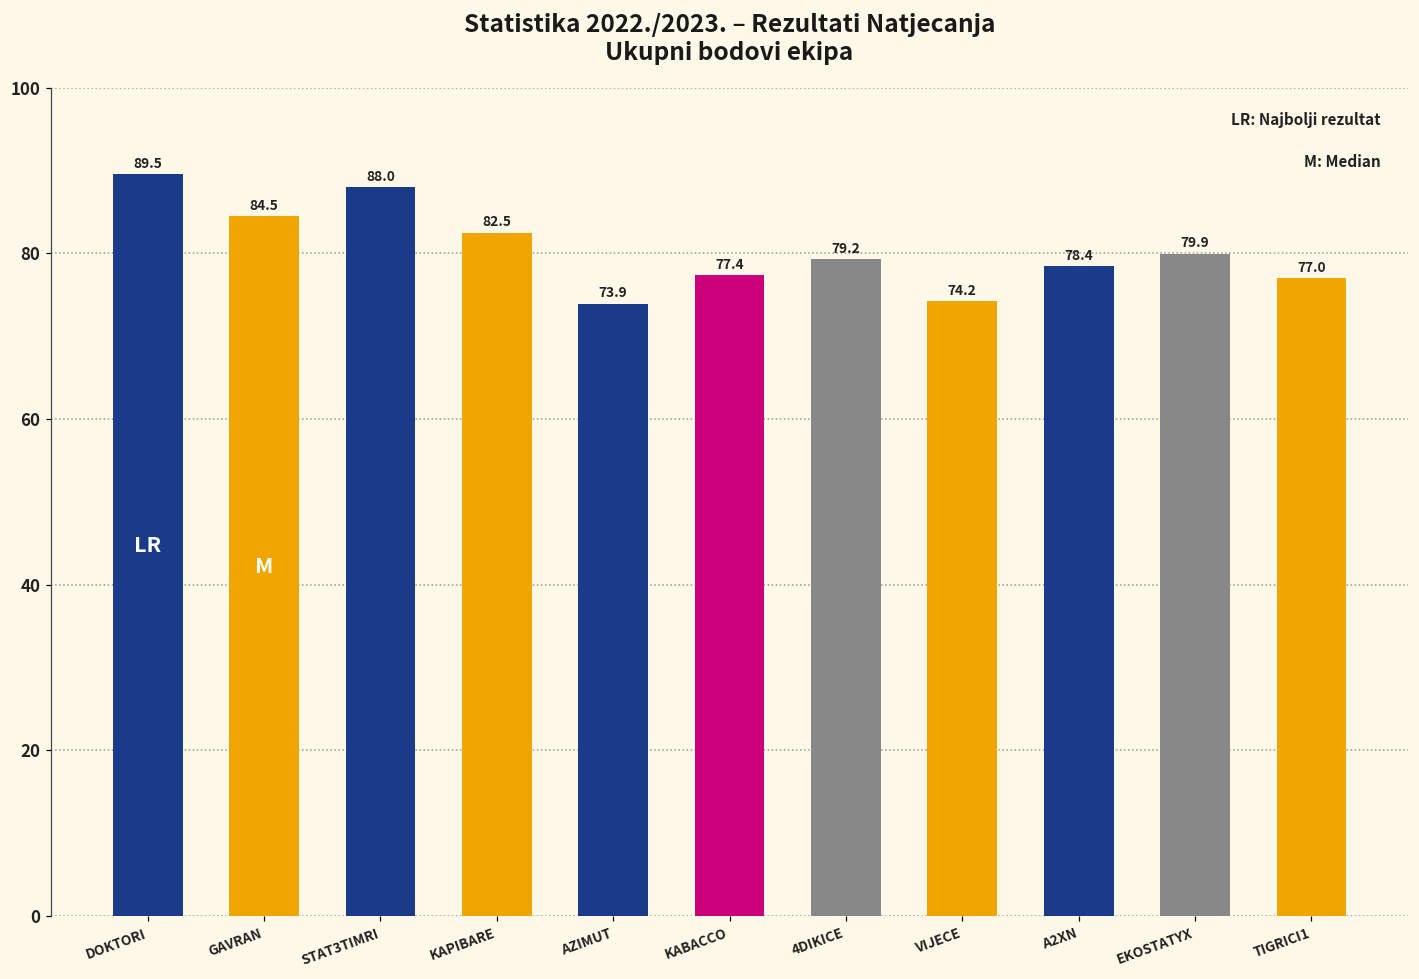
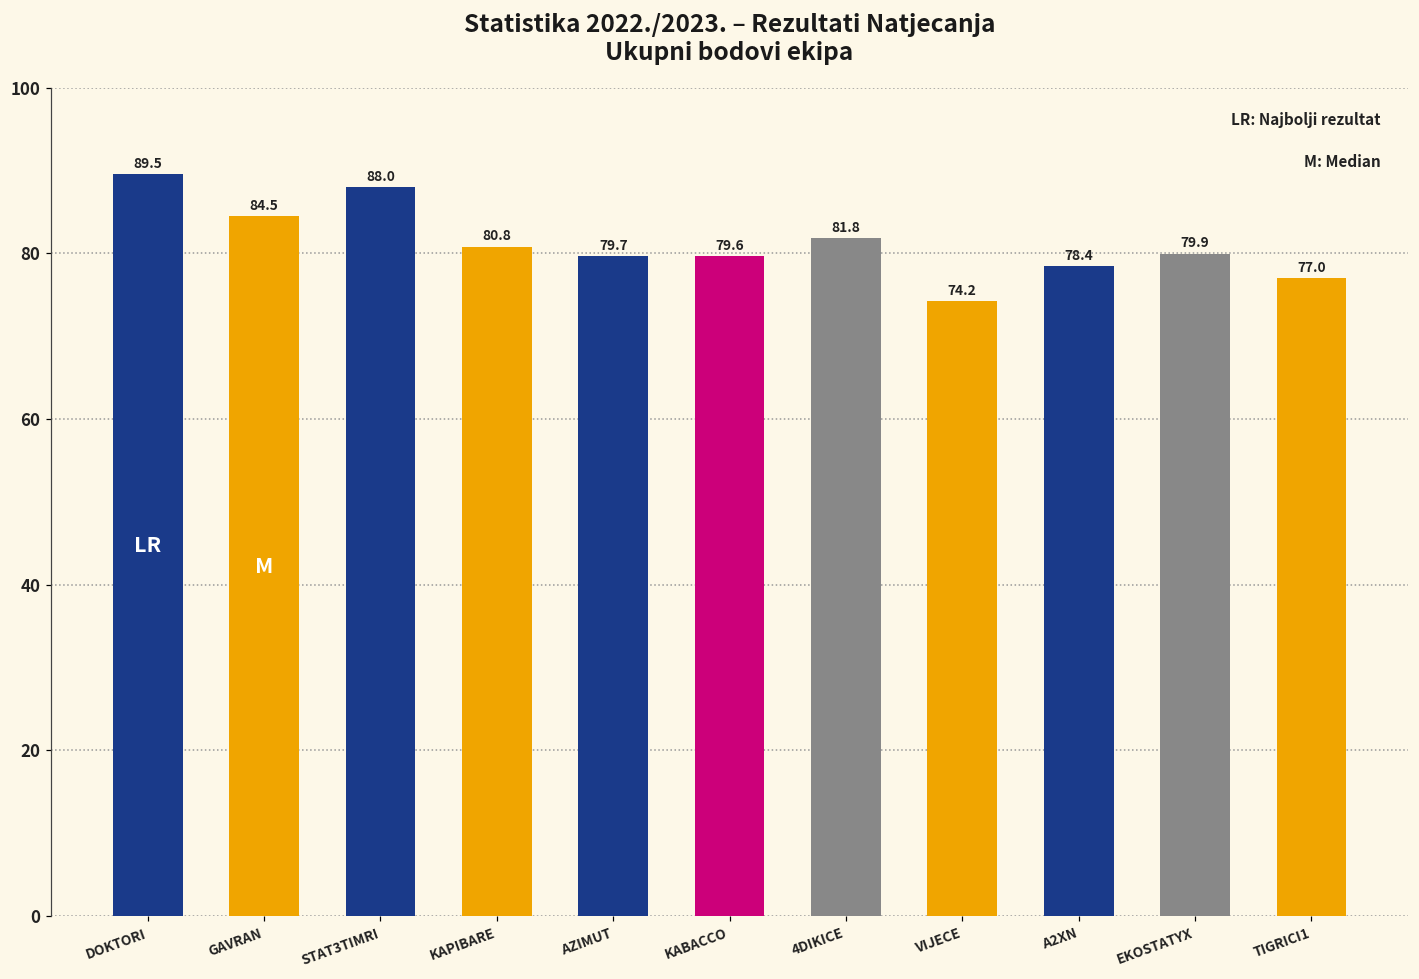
  {
    "DOKTORI": 89.5,
    "GAVRAN": 84.5,
    "STAT3TIMRI": 88.0,
-   "KAPIBARE": 82.5,
-   "AZIMUT": 73.9,
-   "KABACCO": 77.4,
-   "4DIKICE": 79.2,
+   "KAPIBARE": 80.8,
+   "AZIMUT": 79.7,
+   "KABACCO": 79.6,
+   "4DIKICE": 81.8,
    "VIJECE": 74.2,
    "A2XN": 78.4,
    "EKOSTATYX": 79.9,
    "TIGRICI1": 77.0
  }
